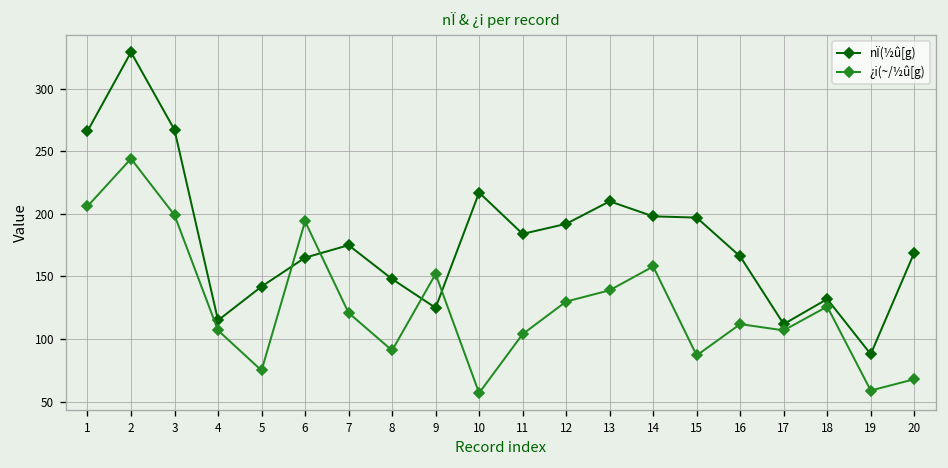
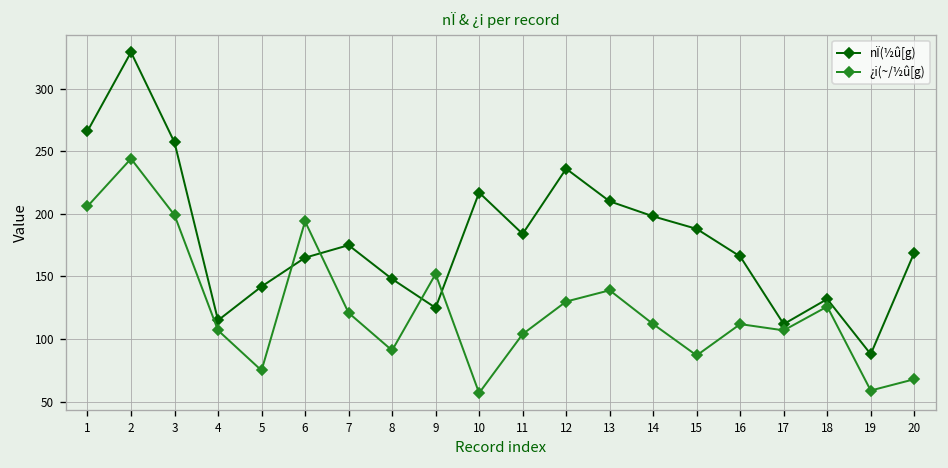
  {
    "nÏ(½û[g)": {
      "1": 266,
      "2": 329,
-     "3": 267,
+     "3": 257,
      "4": 115,
      "5": 142,
      "6": 165,
      "7": 175,
      "8": 148,
      "9": 125,
      "10": 217,
      "11": 184,
-     "12": 192,
+     "12": 236,
      "13": 210,
      "14": 198,
-     "15": 197,
+     "15": 188,
      "16": 166,
      "17": 112,
      "18": 132,
      "19": 88,
      "20": 169
    },
    "¿i(~/½û[g)": {
      "1": 206,
      "2": 244,
      "3": 199,
      "4": 107,
      "5": 75,
      "6": 194,
      "7": 121,
      "8": 91,
      "9": 152,
      "10": 57,
      "11": 104,
      "12": 130,
      "13": 139,
-     "14": 158,
+     "14": 112,
      "15": 87,
      "16": 112,
      "17": 107,
      "18": 126,
      "19": 59,
      "20": 68
    }
  }
